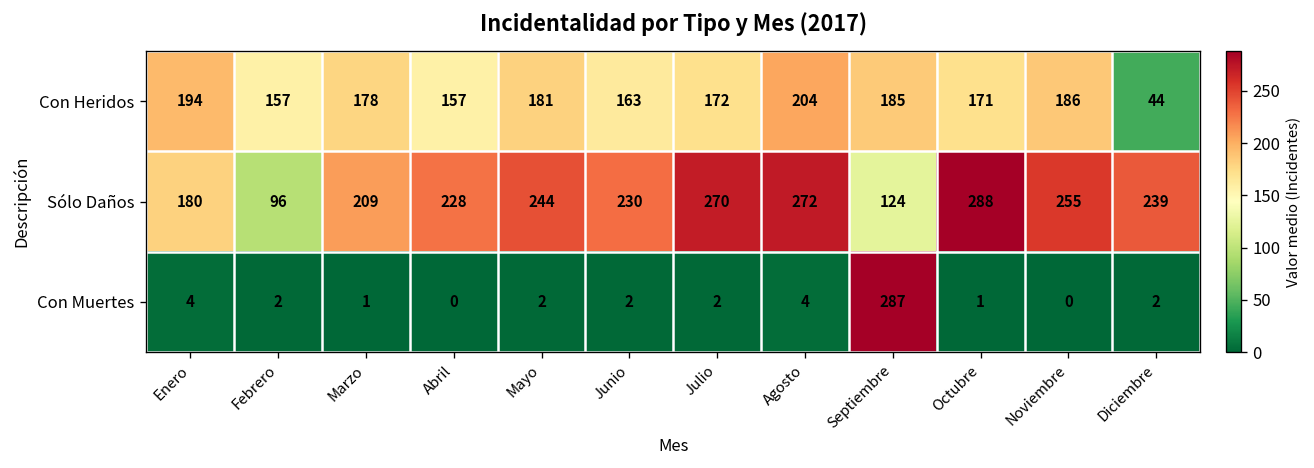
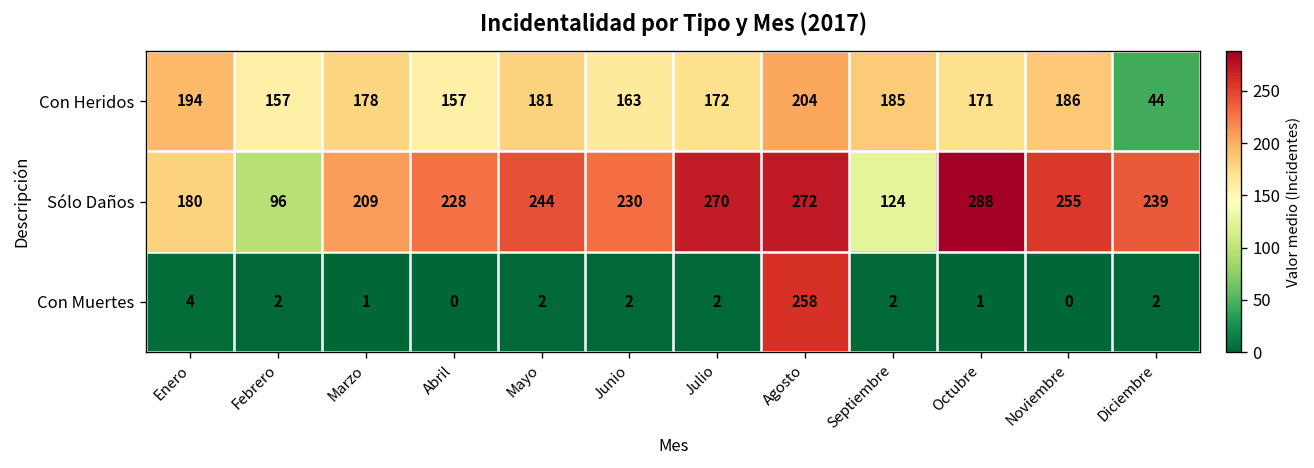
  {
    "Con Heridos": {
      "Enero": 194,
      "Febrero": 157,
      "Marzo": 178,
      "Abril": 157,
      "Mayo": 181,
      "Junio": 163,
      "Julio": 172,
      "Agosto": 204,
      "Septiembre": 185,
      "Octubre": 171,
      "Noviembre": 186,
      "Diciembre": 44
    },
    "Sólo Daños": {
      "Enero": 180,
      "Febrero": 96,
      "Marzo": 209,
      "Abril": 228,
      "Mayo": 244,
      "Junio": 230,
      "Julio": 270,
      "Agosto": 272,
      "Septiembre": 124,
      "Octubre": 288,
      "Noviembre": 255,
      "Diciembre": 239
    },
    "Con Muertes": {
      "Enero": 4,
      "Febrero": 2,
      "Marzo": 1,
      "Abril": 0,
      "Mayo": 2,
      "Junio": 2,
      "Julio": 2,
-     "Agosto": 4,
-     "Septiembre": 287,
+     "Agosto": 258,
+     "Septiembre": 2,
      "Octubre": 1,
      "Noviembre": 0,
      "Diciembre": 2
    }
  }
